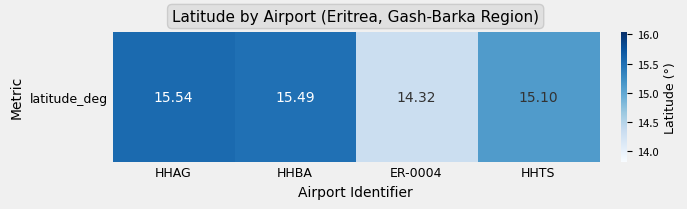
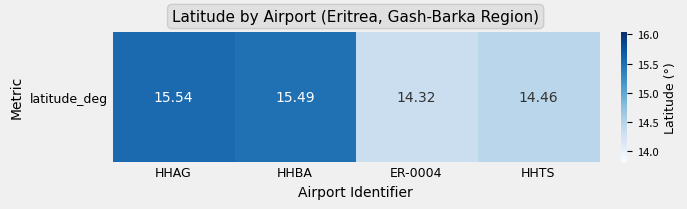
  {
    "latitude_deg": {
      "HHAG": 15.54,
      "HHBA": 15.49,
      "ER-0004": 14.32,
-     "HHTS": 15.10
+     "HHTS": 14.46
    }
  }
